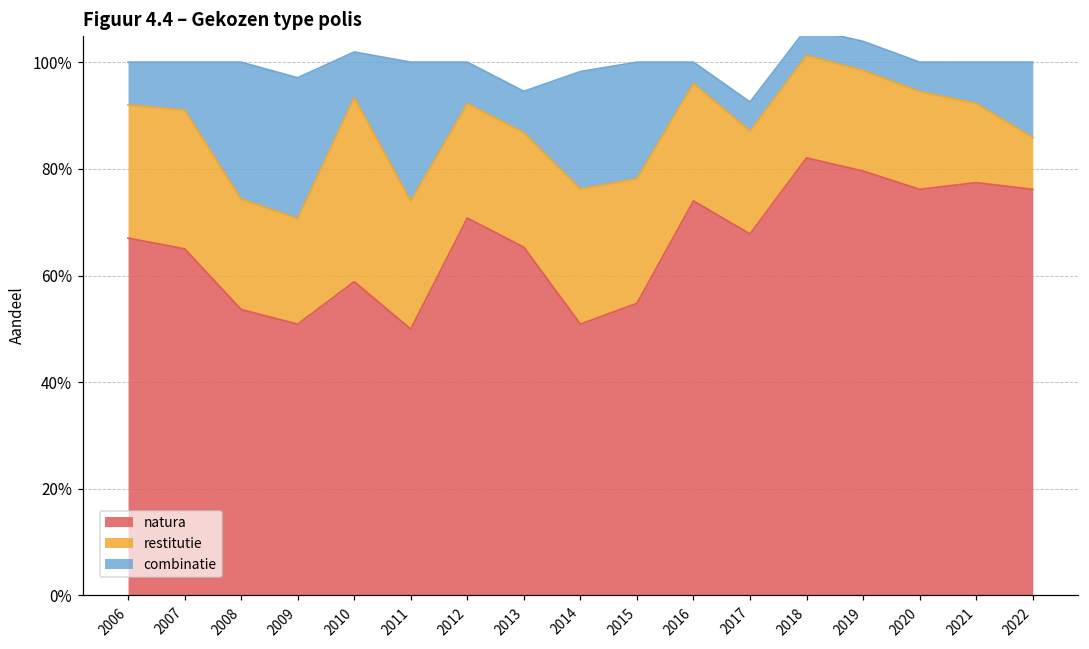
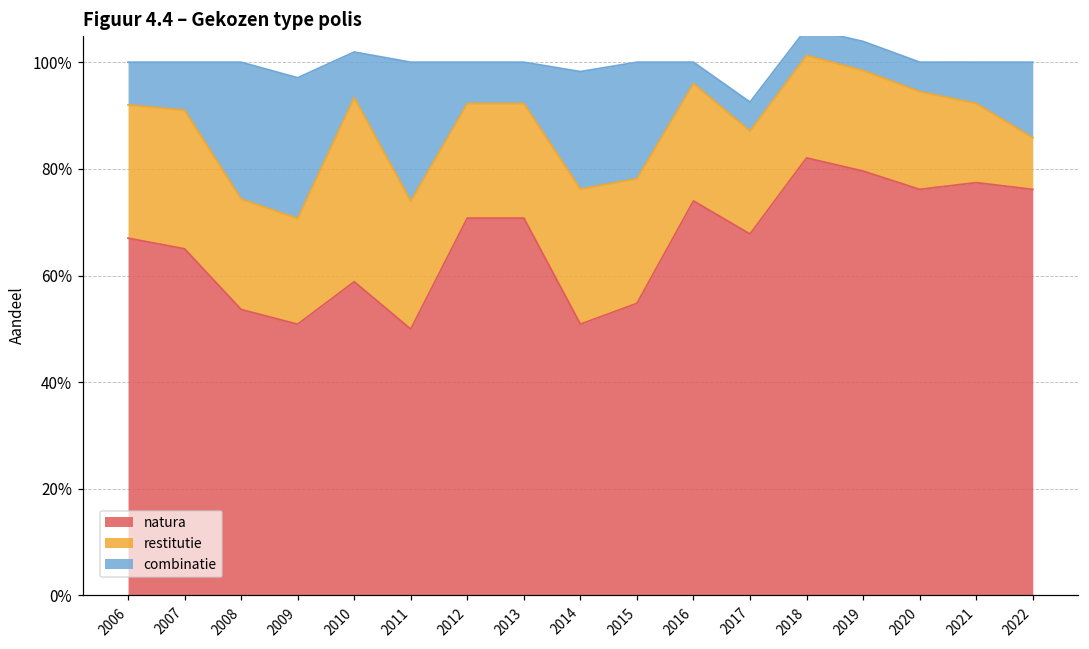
  {
    "natura": {
      "2006": "67%",
      "2007": "65%",
      "2008": "54%",
      "2009": "51%",
      "2010": "59%",
      "2011": "50%",
      "2012": "71%",
-     "2013": "65%",
+     "2013": "71%",
      "2014": "51%",
      "2015": "55%",
      "2016": "74%",
      "2017": "68%",
      "2018": "82%",
      "2019": "80%",
      "2020": "76%",
      "2021": "77%",
      "2022": "76%"
    },
    "restitutie": {
      "2006": "25%",
      "2007": "26%",
      "2008": "21%",
      "2009": "20%",
      "2010": "35%",
      "2011": "24%",
      "2012": "21%",
      "2013": "21%",
      "2014": "25%",
      "2015": "23%",
      "2016": "22%",
      "2017": "19%",
      "2018": "19%",
      "2019": "19%",
      "2020": "18%",
      "2021": "15%",
      "2022": "10%"
    },
    "combinatie": {
      "2006": "8%",
      "2007": "9%",
      "2008": "26%",
      "2009": "26%",
      "2010": "9%",
      "2011": "26%",
      "2012": "8%",
      "2013": "8%",
      "2014": "22%",
      "2015": "22%",
      "2016": "4%",
      "2017": "5%",
      "2019": "5%",
      "2020": "6%",
      "2021": "8%",
      "2022": "14%"
    }
  }
